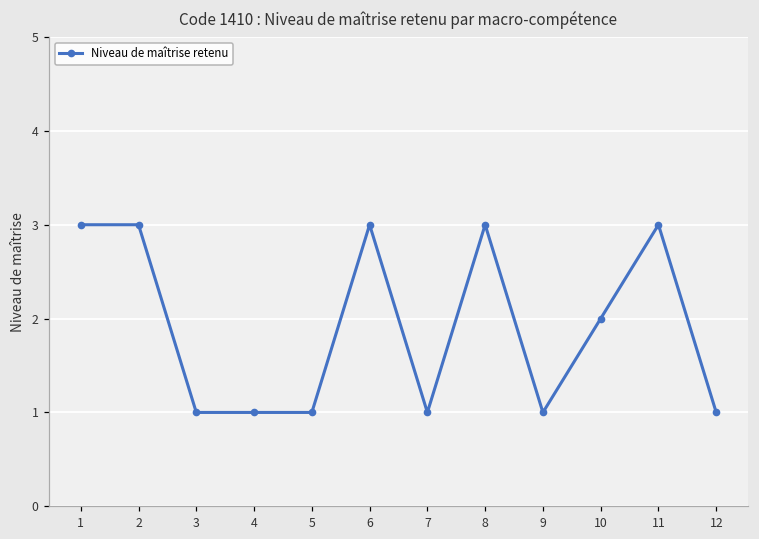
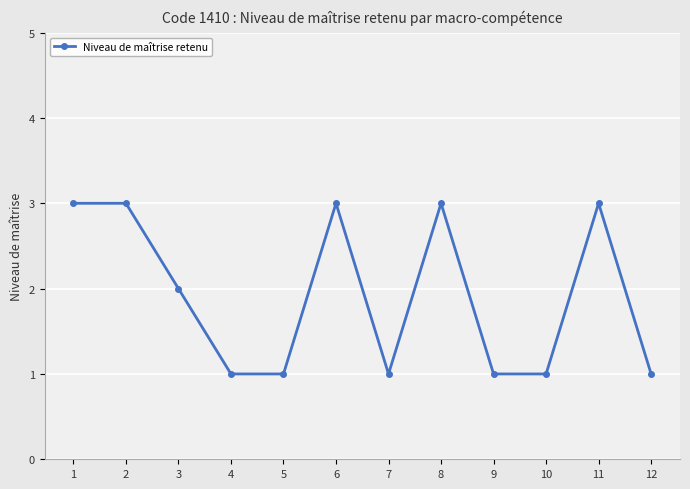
  {
    "1": 3,
    "2": 3,
-   "3": 1,
+   "3": 2,
    "4": 1,
    "5": 1,
    "6": 3,
    "7": 1,
    "8": 3,
    "9": 1,
-   "10": 2,
+   "10": 1,
    "11": 3,
    "12": 1
  }
